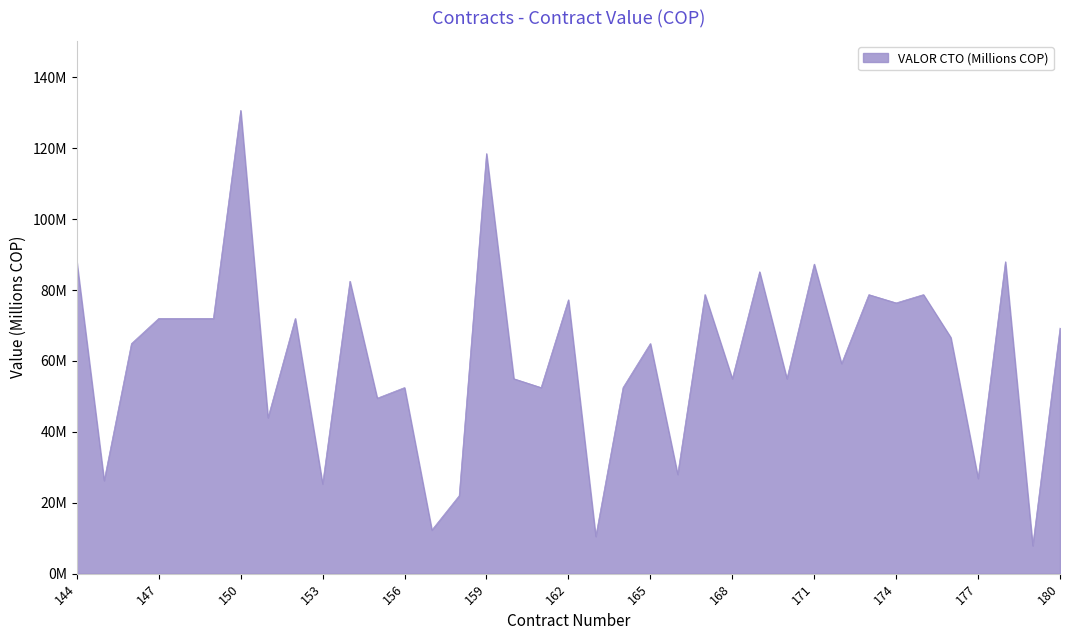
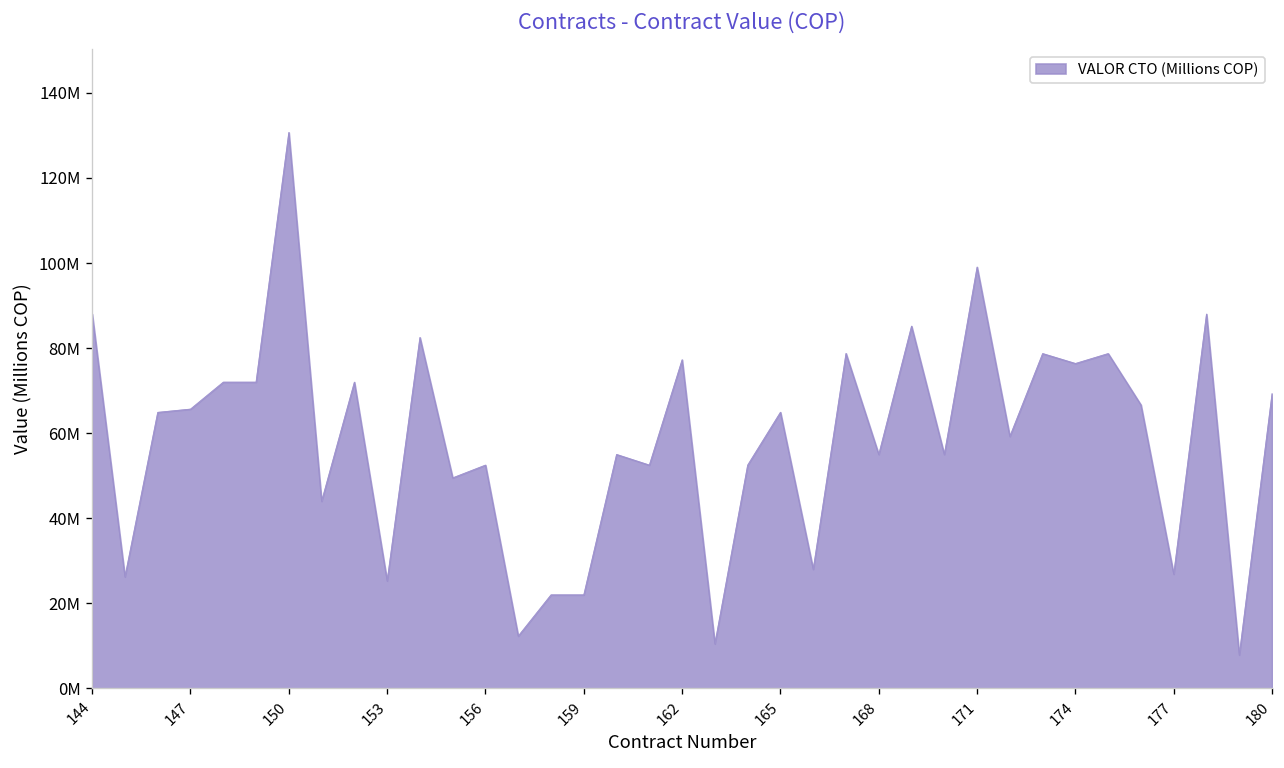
  {
    "144": 88000000,
-   "147": 72000000,
+   "147": 66000000,
    "150": 131000000,
    "153": 25000000,
    "156": 53000000,
-   "159": 119000000,
+   "159": 22000000,
    "162": 77000000,
    "165": 65000000,
    "168": 55000000,
-   "171": 87000000,
+   "171": 99000000,
    "174": 76000000,
    "177": 27000000,
    "180": 69000000
  }
